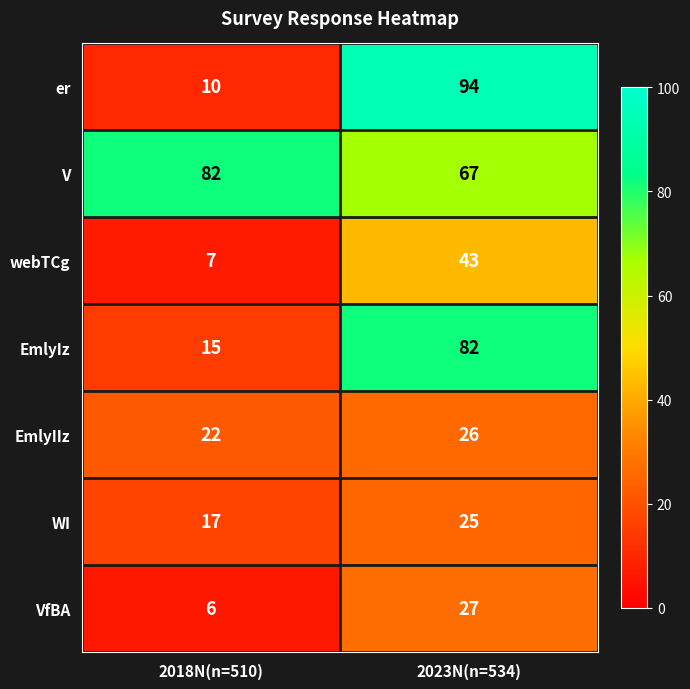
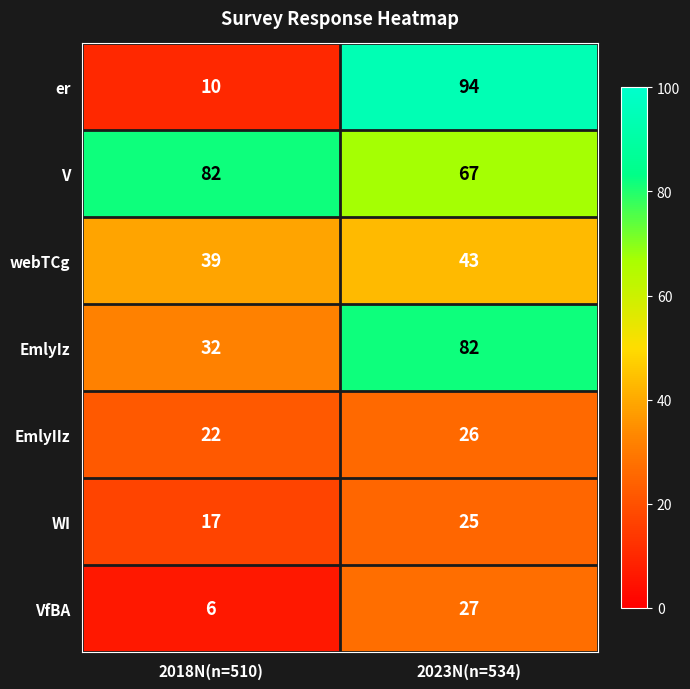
  {
    "er": {
      "2018N(n=510)": 10,
      "2023N(n=534)": 94
    },
    "V": {
      "2018N(n=510)": 82,
      "2023N(n=534)": 67
    },
    "webTCg": {
-     "2018N(n=510)": 7,
+     "2018N(n=510)": 39,
      "2023N(n=534)": 43
    },
    "EmlyIz": {
-     "2018N(n=510)": 15,
+     "2018N(n=510)": 32,
      "2023N(n=534)": 82
    },
    "EmlyIIz": {
      "2018N(n=510)": 22,
      "2023N(n=534)": 26
    },
    "WI": {
      "2018N(n=510)": 17,
      "2023N(n=534)": 25
    },
    "VfBA": {
      "2018N(n=510)": 6,
      "2023N(n=534)": 27
    }
  }
